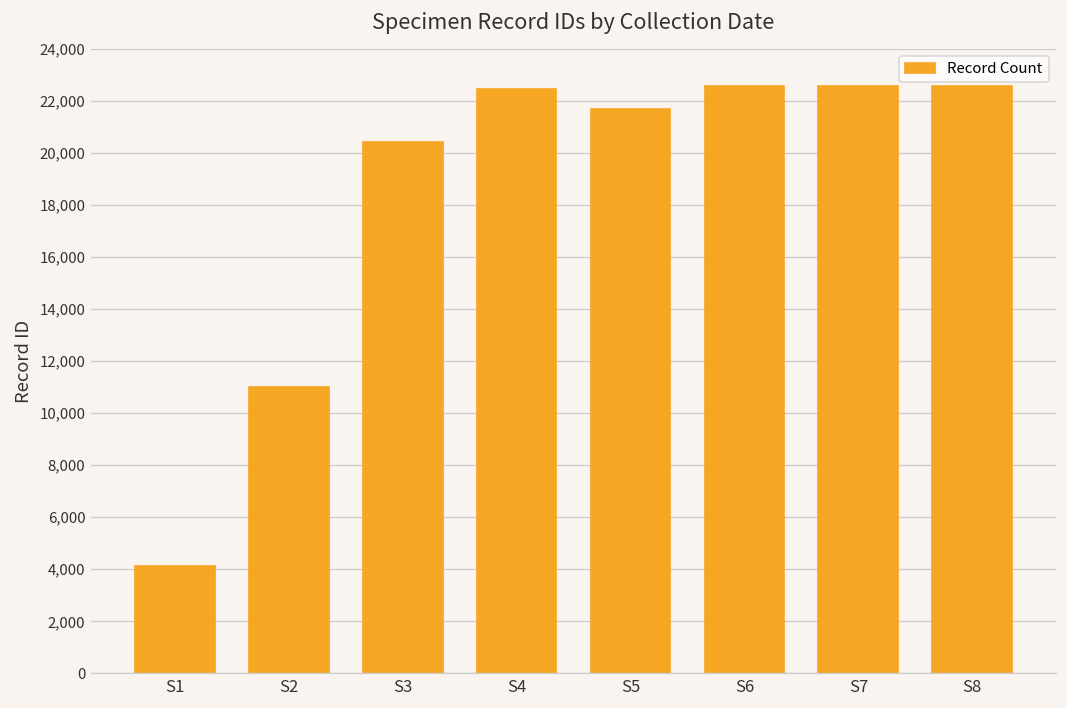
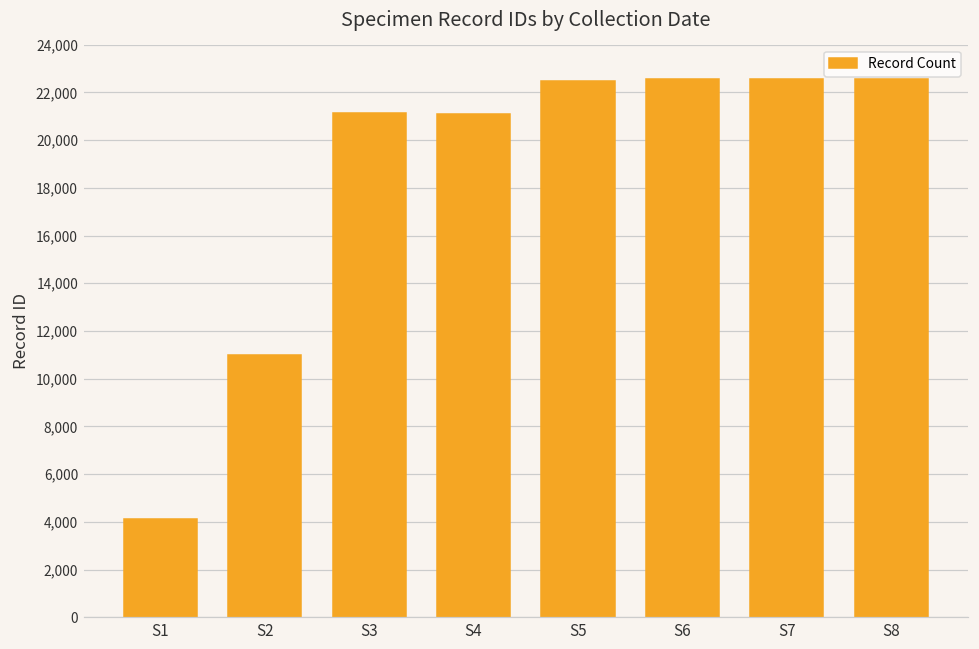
  {
    "S1": "4,100",
    "S2": "11,000",
-   "S3": "20,400",
-   "S4": "22,400",
-   "S5": "21,700",
+   "S3": "21,100",
+   "S4": "21,100",
+   "S5": "22,500",
    "S6": "22,600",
    "S7": "22,600",
    "S8": "22,600"
  }
